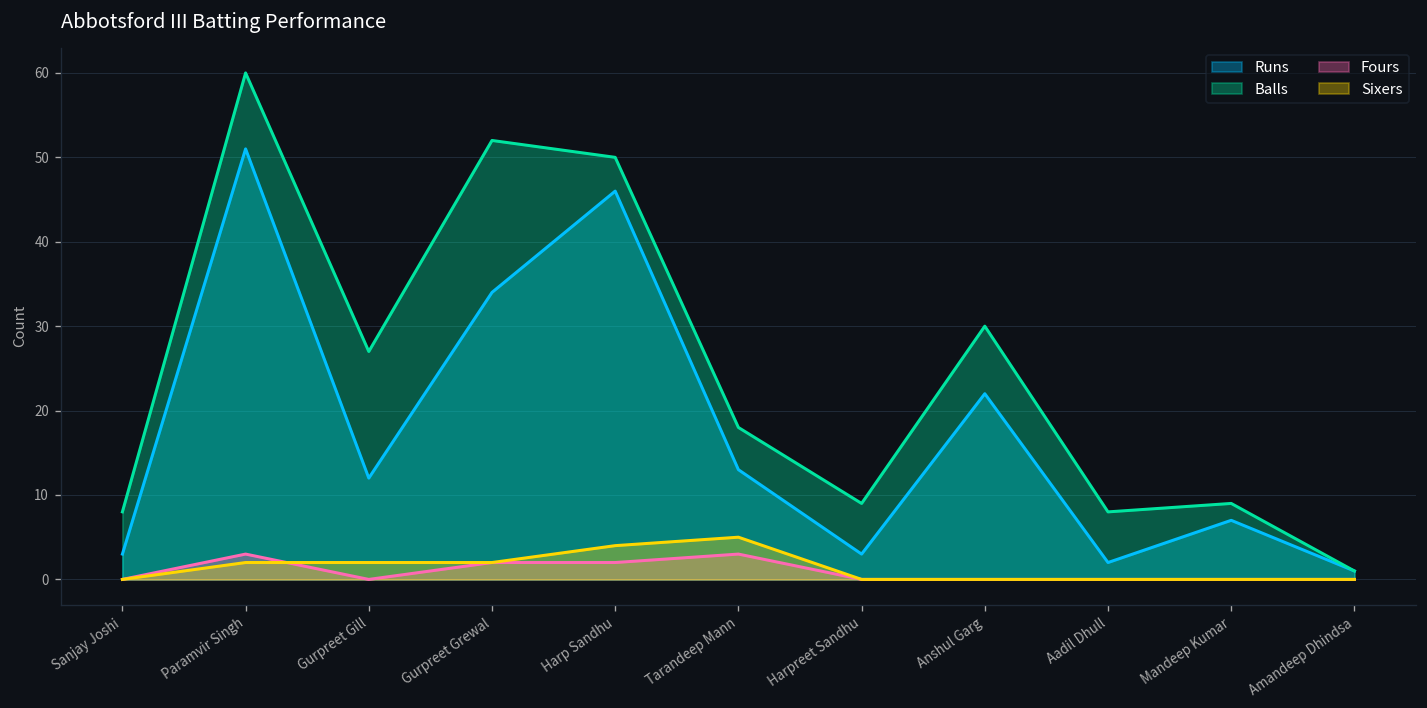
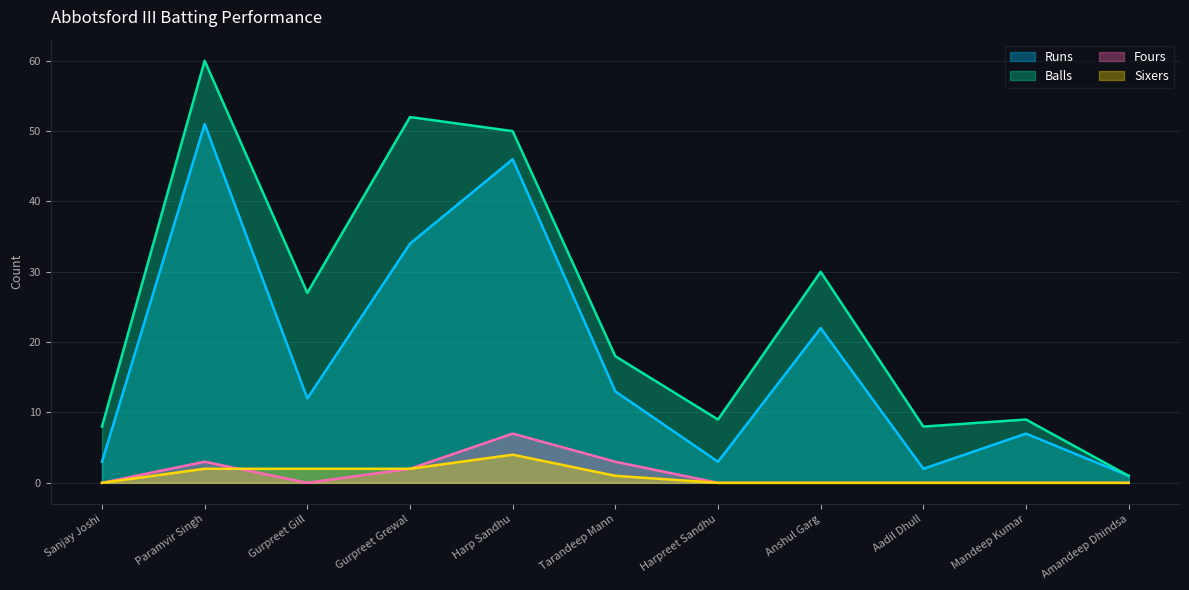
  {
    "Fours": {
      "Paramvir Singh": 3,
      "Gurpreet Gill": 0,
-     "Harp Sandhu": 2,
+     "Harp Sandhu": 7,
      "Tarandeep Mann": 3
    },
    "Sixers": {
      "Paramvir Singh": 2,
      "Gurpreet Gill": 2,
      "Harp Sandhu": 4,
-     "Tarandeep Mann": 5
+     "Tarandeep Mann": 1
    }
  }
